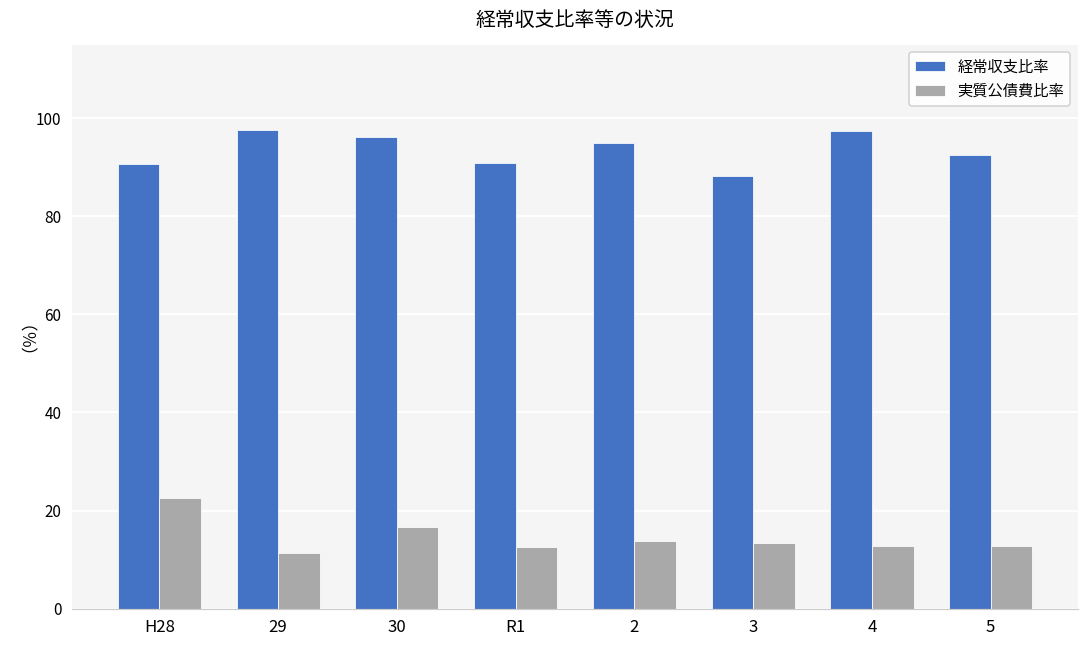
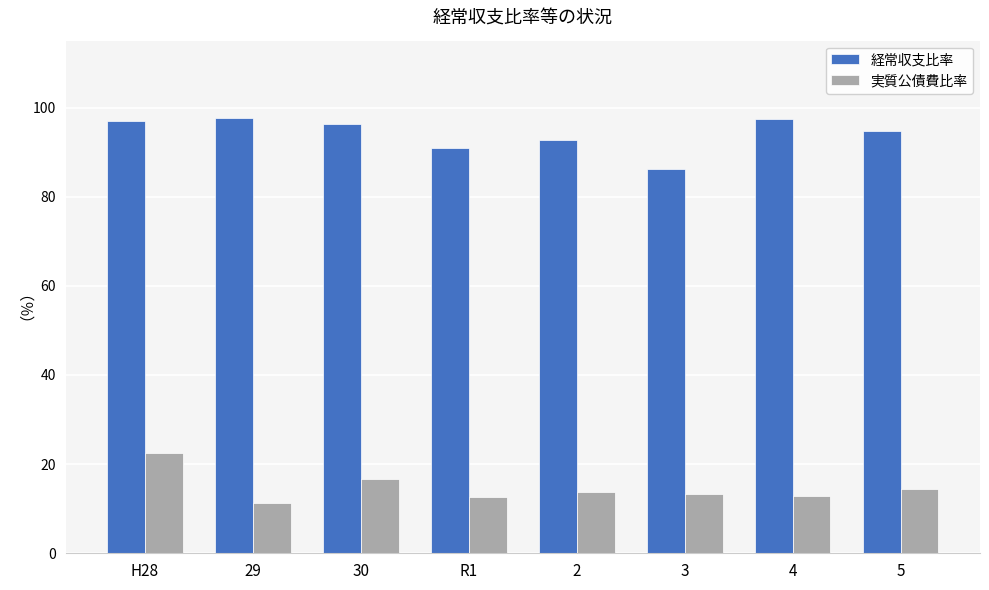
  {
    "経常収支比率": {
-     "H28": 91,
+     "H28": 97,
      "29": 98,
      "30": 96,
      "R1": 91,
-     "2": 95,
-     "3": 88,
+     "2": 93,
+     "3": 86,
      "4": 97,
-     "5": 93
+     "5": 95
    },
    "実質公債費比率": {
      "H28": 23,
      "29": 11,
      "30": 17,
      "R1": 13,
      "2": 14,
      "3": 13,
      "4": 13,
-     "5": 13
+     "5": 15
    }
  }
